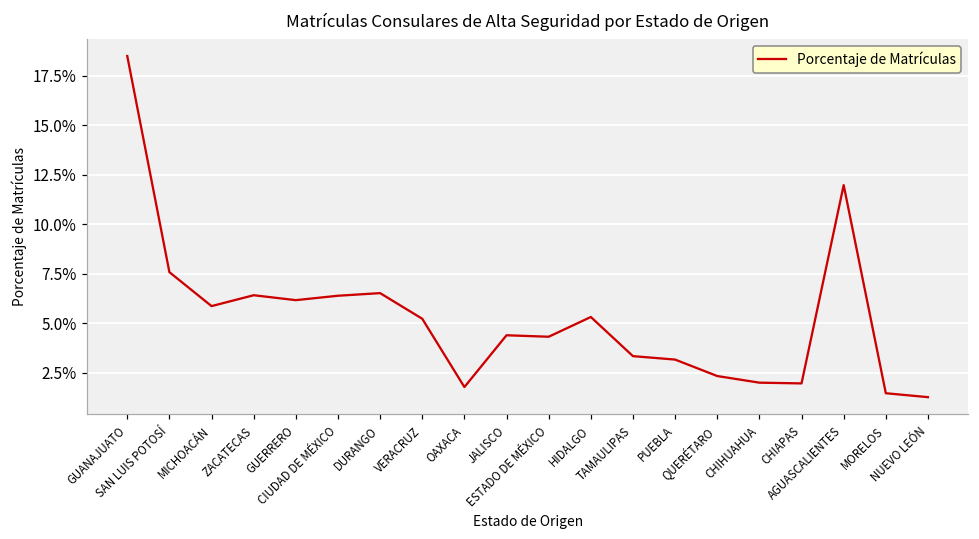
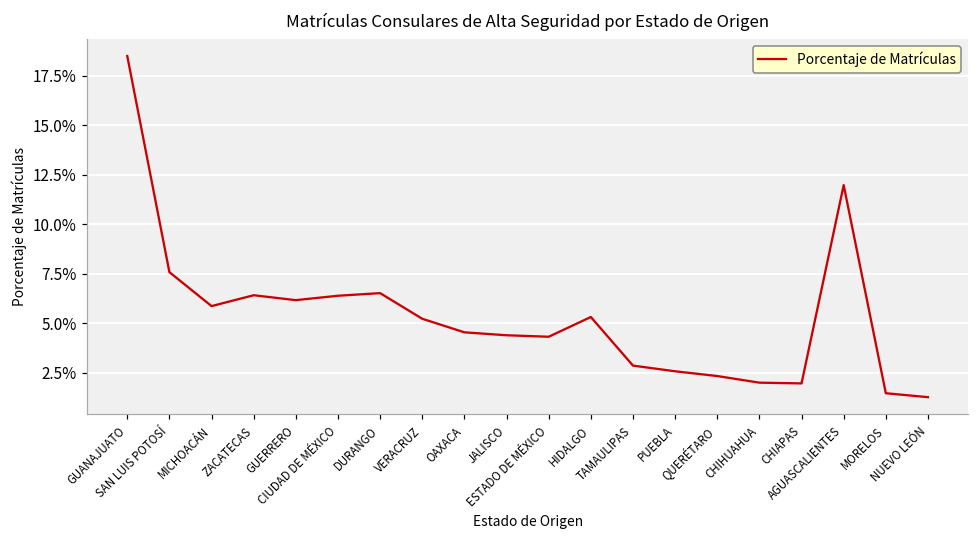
  {
    "GUANAJUATO": "18.5%",
    "SAN LUIS POTOSÍ": "7.6%",
    "MICHOACÁN": "5.9%",
    "ZACATECAS": "6.4%",
    "GUERRERO": "6.2%",
    "CIUDAD DE MÉXICO": "6.4%",
    "DURANGO": "6.5%",
    "VERACRUZ": "5.2%",
-   "OAXACA": "1.8%",
+   "OAXACA": "4.5%",
    "JALISCO": "4.4%",
    "ESTADO DE MÉXICO": "4.3%",
    "HIDALGO": "5.3%",
-   "TAMAULIPAS": "3.3%",
-   "PUEBLA": "3.2%",
+   "TAMAULIPAS": "2.9%",
+   "PUEBLA": "2.6%",
    "QUERÉTARO": "2.3%",
    "CHIHUAHUA": "2.0%",
    "CHIAPAS": "2.0%",
    "AGUASCALIENTES": "12.0%",
    "MORELOS": "1.5%",
    "NUEVO LEÓN": "1.3%"
  }
